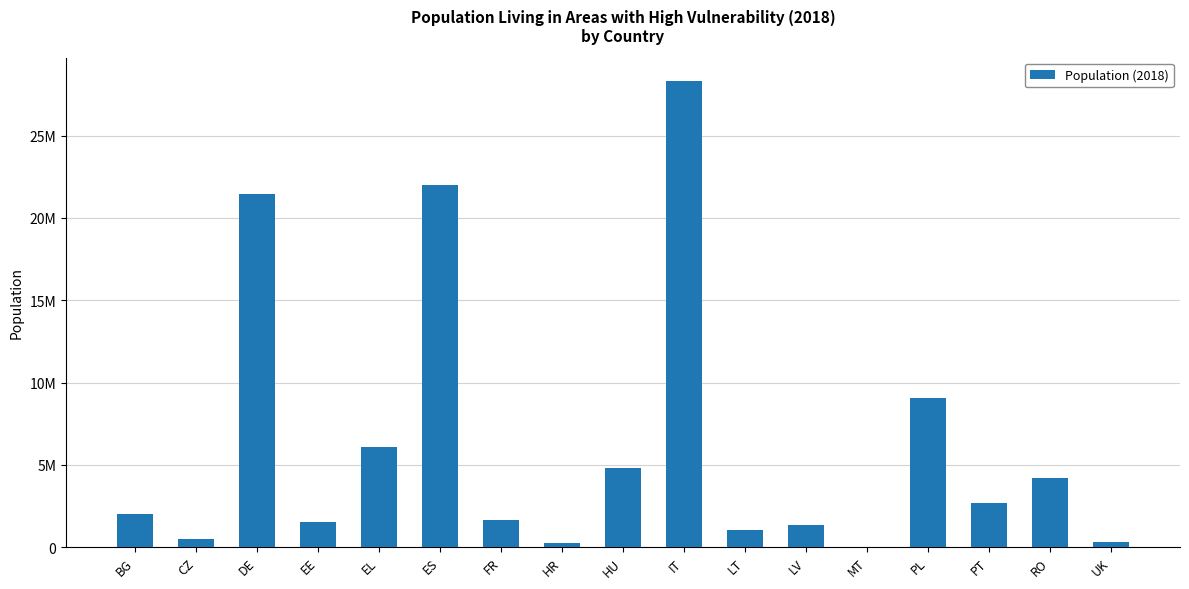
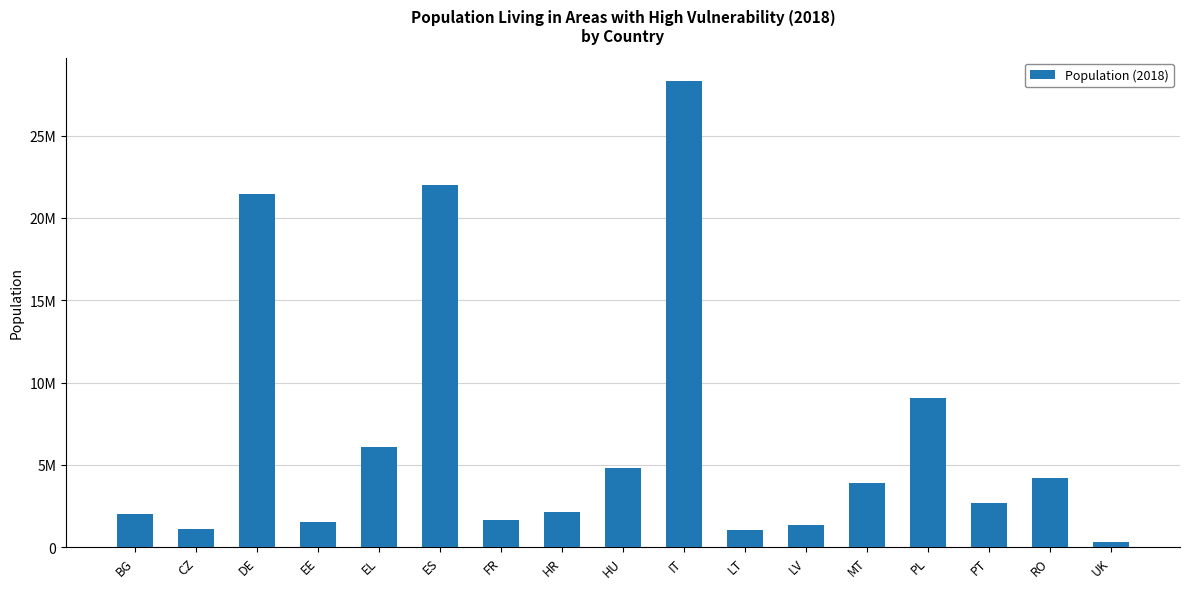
  {
    "BG": 2000000,
-   "CZ": 500000,
+   "CZ": 1100000,
    "DE": 21400000,
    "EE": 1500000,
    "EL": 6100000,
    "ES": 22000000,
    "FR": 1600000,
-   "HR": 200000,
+   "HR": 2200000,
    "HU": 4800000,
    "IT": 28300000,
    "LT": 1000000,
    "LV": 1300000,
-   "MT": 0,
+   "MT": 3900000,
    "PL": 9100000,
    "PT": 2700000,
    "RO": 4200000,
    "UK": 300000
  }
